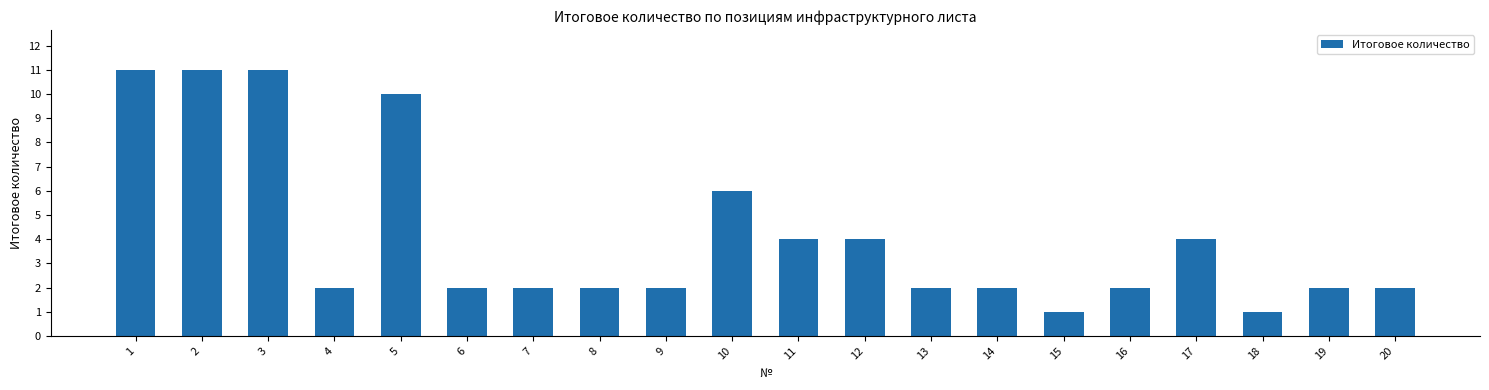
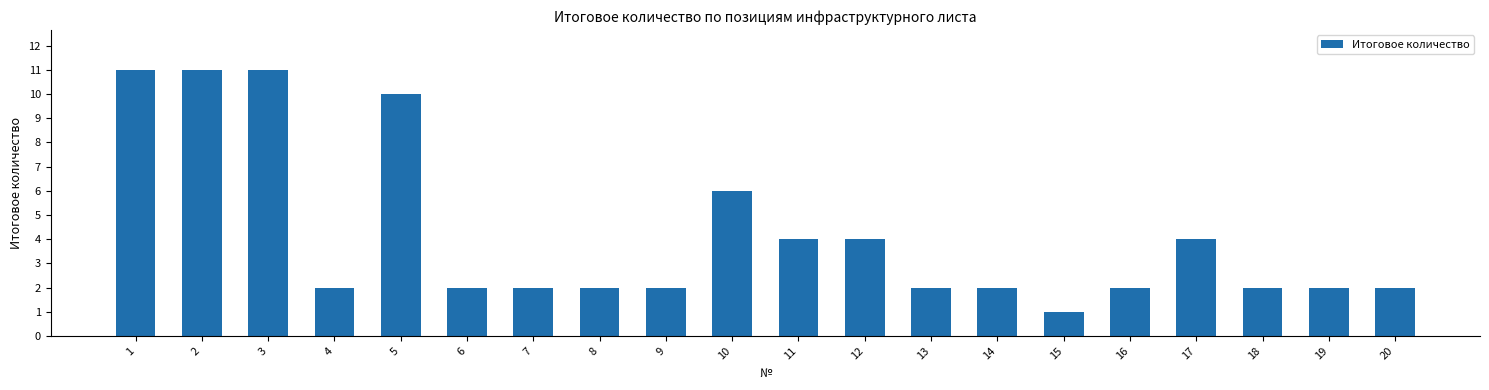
  {
    "1": 11,
    "2": 11,
    "3": 11,
    "4": 2,
    "5": 10,
    "6": 2,
    "7": 2,
    "8": 2,
    "9": 2,
    "10": 6,
    "11": 4,
    "12": 4,
    "13": 2,
    "14": 2,
    "15": 1,
    "16": 2,
    "17": 4,
-   "18": 1,
+   "18": 2,
    "19": 2,
    "20": 2
  }
